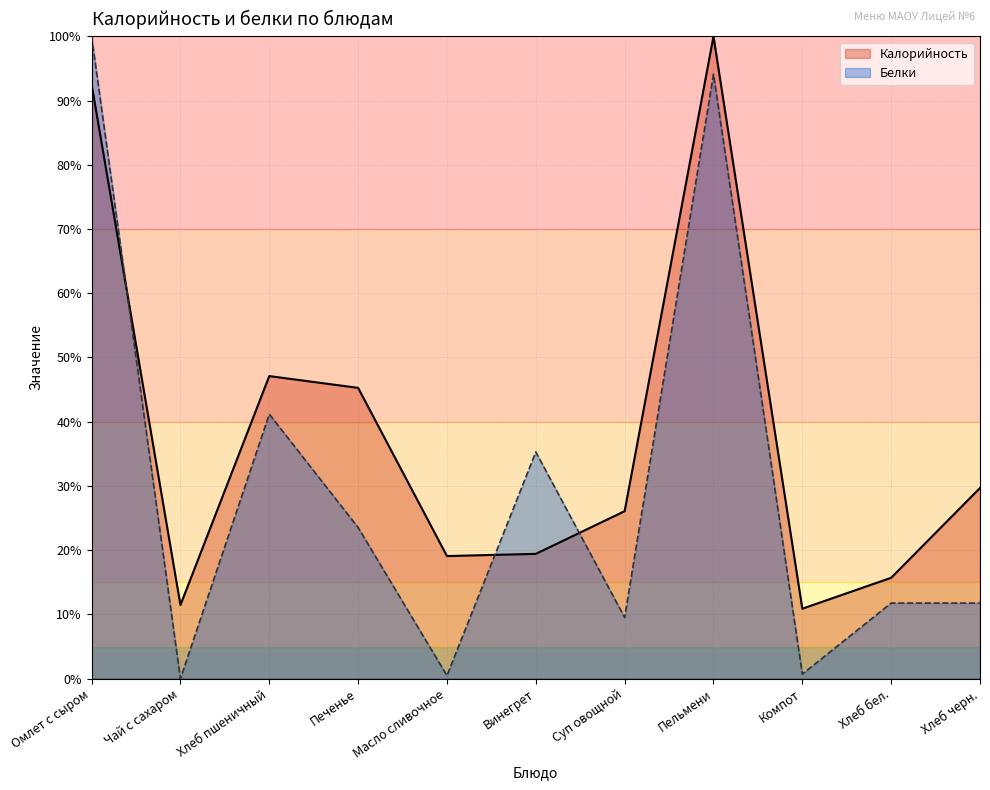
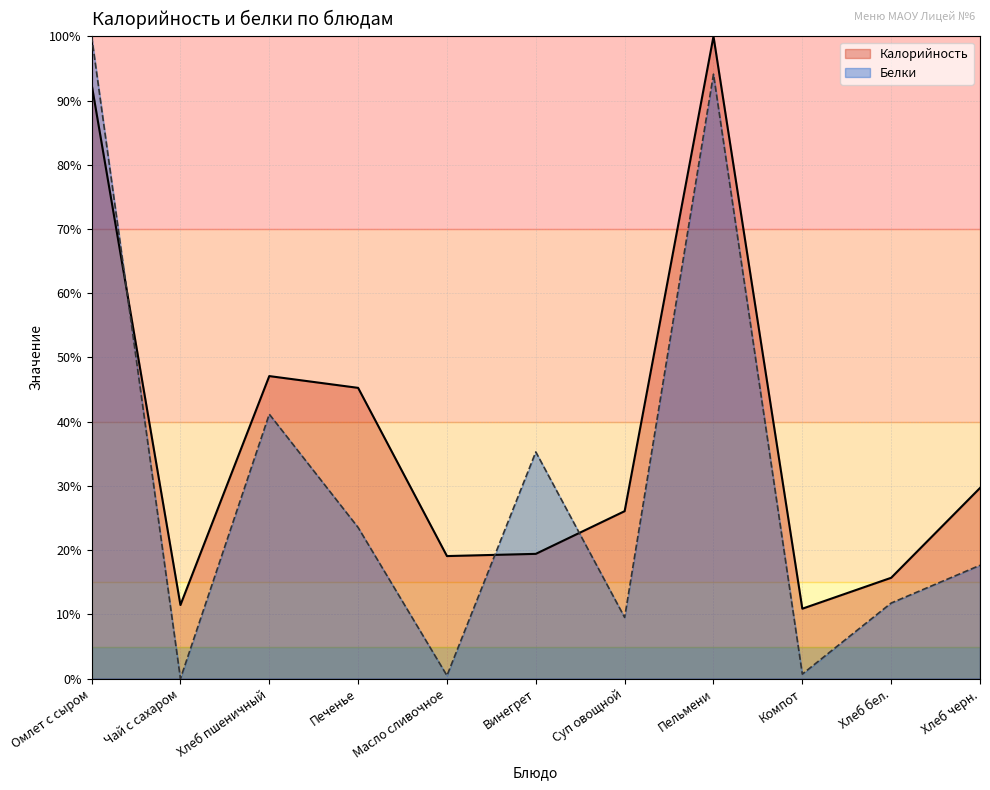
  {
    "Калорийность": {
      "Омлет с сыром": "93%",
      "Чай с сахаром": "11%",
      "Хлеб пшеничный": "47%",
      "Печенье": "45%",
      "Масло сливочное": "19%",
      "Винегрет": "19%",
      "Суп овощной": "26%",
      "Пельмени": "100%",
      "Компот": "11%",
      "Хлеб бел.": "16%",
      "Хлеб черн.": "30%"
    },
    "Белки": {
      "Омлет с сыром": "100%",
      "Чай с сахаром": "0%",
      "Хлеб пшеничный": "41%",
      "Печенье": "24%",
      "Масло сливочное": "0%",
      "Винегрет": "35%",
      "Суп овощной": "10%",
      "Пельмени": "94%",
      "Компот": "1%",
      "Хлеб бел.": "12%",
-     "Хлеб черн.": "12%"
+     "Хлеб черн.": "18%"
    }
  }
